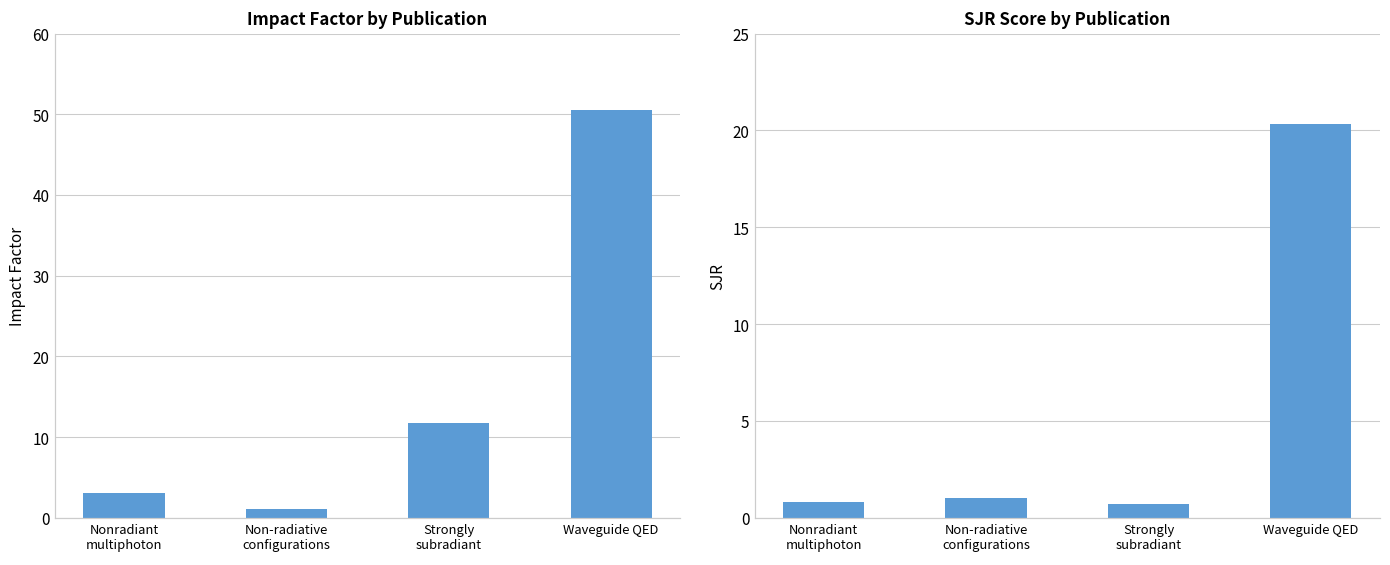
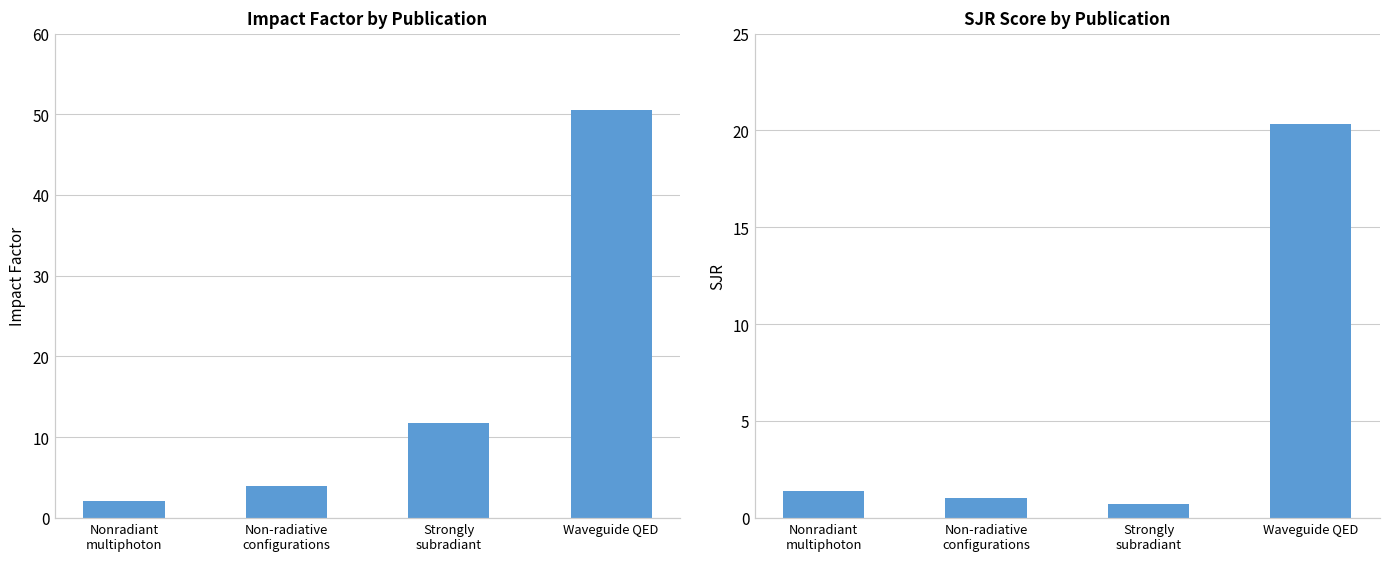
  {
    "Impact Factor by Publication": {
-     "Nonradiant multiphoton": 3,
-     "Non-radiative configurations": 1,
+     "Nonradiant multiphoton": 2,
+     "Non-radiative configurations": 4,
      "Strongly subradiant": 12,
      "Waveguide QED": 50
    },
    "SJR Score by Publication": {
-     "Nonradiant multiphoton": 0.8,
+     "Nonradiant multiphoton": 1.4,
      "Non-radiative configurations": 1.0,
      "Strongly subradiant": 0.7,
      "Waveguide QED": 20.3
    }
  }
